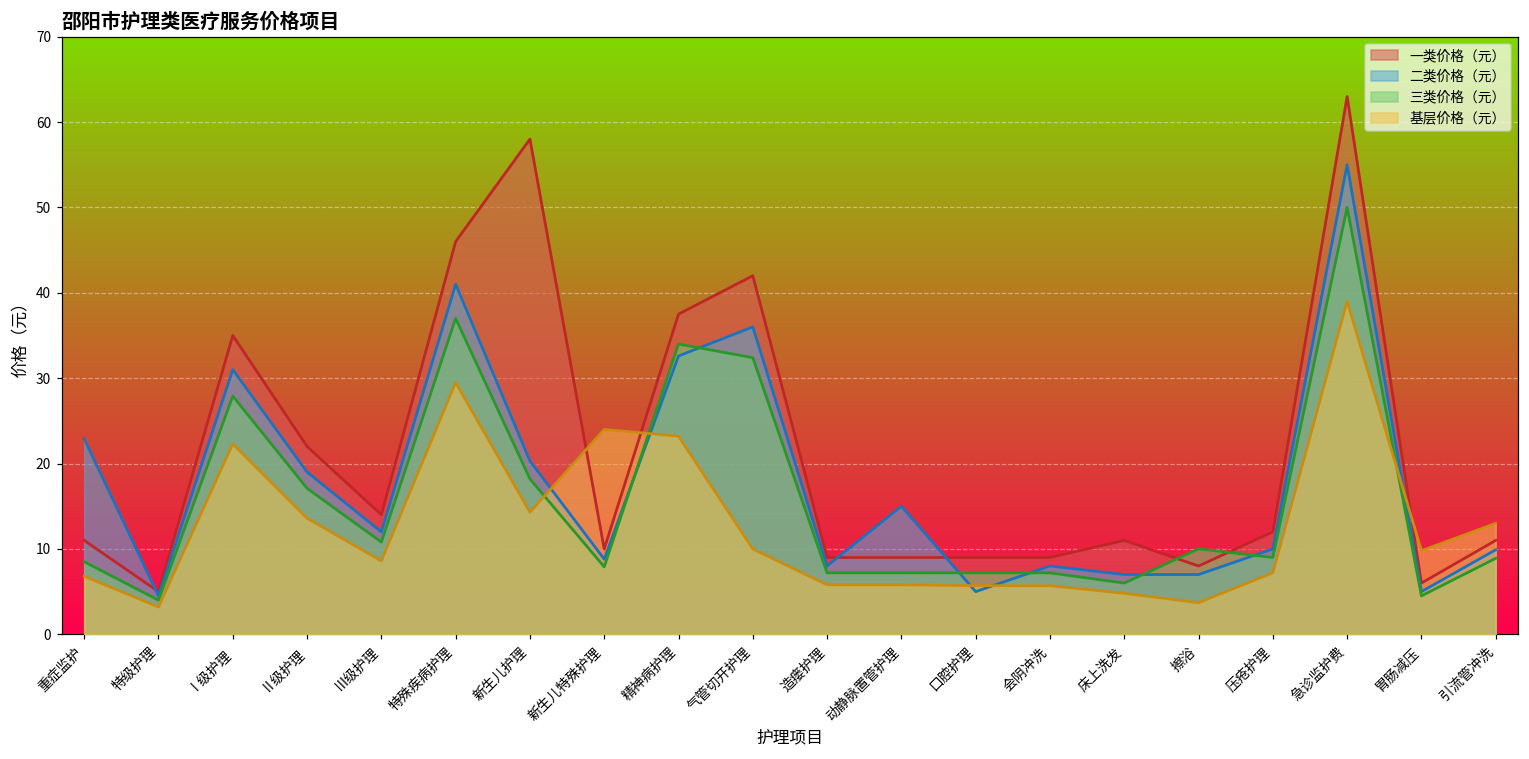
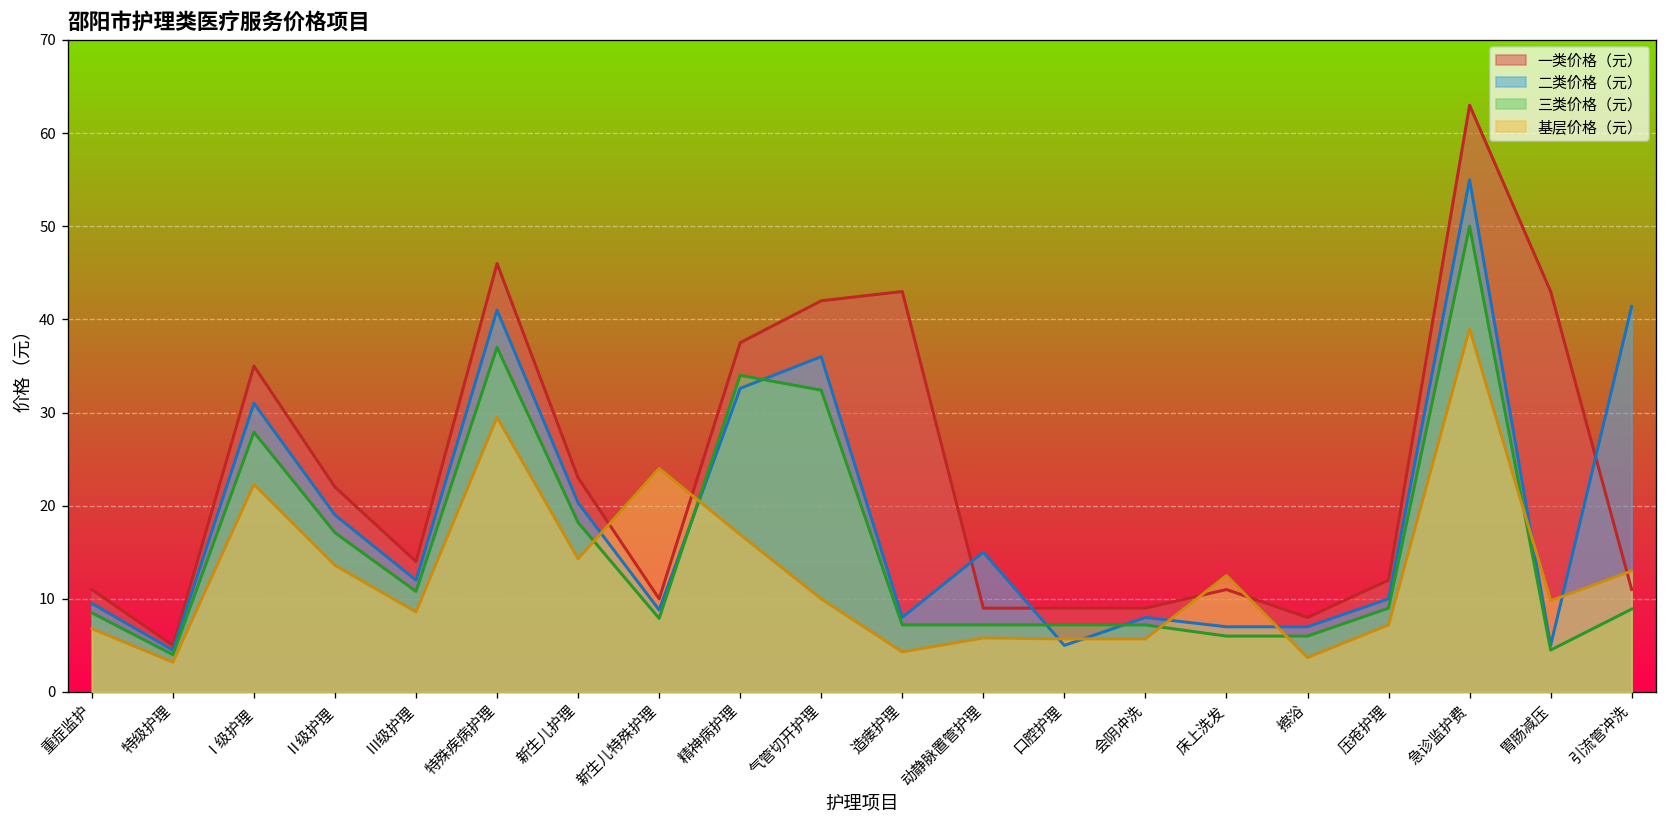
  {
    "一类价格（元）": {
      "重症监护": 11,
      "特级护理": 5,
      "Ⅰ级护理": 35,
      "Ⅱ级护理": 22,
      "Ⅲ级护理": 14,
      "特殊疾病护理": 46,
-     "新生儿护理": 58,
+     "新生儿护理": 23,
      "新生儿特殊护理": 10,
      "精神病护理": 38,
      "气管切开护理": 42,
-     "造瘘护理": 9,
+     "造瘘护理": 43,
      "动静脉置管护理": 9,
      "口腔护理": 9,
      "会阴冲洗": 9,
      "床上洗发": 11,
      "擦浴": 8,
      "压疮护理": 12,
      "急诊监护费": 63,
-     "胃肠减压": 6,
+     "胃肠减压": 43,
      "引流管冲洗": 11
    },
    "二类价格（元）": {
-     "重症监护": 23,
+     "重症监护": 10,
      "特级护理": 5,
      "Ⅰ级护理": 31,
      "Ⅱ级护理": 19,
      "Ⅲ级护理": 12,
      "特殊疾病护理": 41,
      "新生儿护理": 20,
      "新生儿特殊护理": 9,
      "精神病护理": 33,
      "气管切开护理": 36,
      "造瘘护理": 8,
      "动静脉置管护理": 15,
      "口腔护理": 5,
      "会阴冲洗": 8,
      "床上洗发": 7,
      "擦浴": 7,
      "压疮护理": 10,
      "急诊监护费": 55,
      "胃肠减压": 5,
-     "引流管冲洗": 10
+     "引流管冲洗": 41
    },
    "三类价格（元）": {
      "重症监护": 9,
      "特级护理": 4,
      "Ⅰ级护理": 28,
      "Ⅱ级护理": 17,
      "Ⅲ级护理": 11,
      "特殊疾病护理": 37,
      "新生儿护理": 18,
      "新生儿特殊护理": 8,
      "精神病护理": 34,
      "气管切开护理": 32,
      "造瘘护理": 7,
      "动静脉置管护理": 7,
      "口腔护理": 7,
      "会阴冲洗": 7,
      "床上洗发": 6,
-     "擦浴": 10,
+     "擦浴": 6,
      "压疮护理": 9,
      "急诊监护费": 50,
      "胃肠减压": 5,
      "引流管冲洗": 9
    },
    "基层价格（元）": {
      "重症监护": 7,
      "特级护理": 3,
      "Ⅰ级护理": 22,
      "Ⅱ级护理": 14,
      "Ⅲ级护理": 9,
      "特殊疾病护理": 30,
      "新生儿护理": 14,
      "新生儿特殊护理": 24,
-     "精神病护理": 23,
+     "精神病护理": 17,
      "气管切开护理": 10,
-     "造瘘护理": 6,
+     "造瘘护理": 4,
      "动静脉置管护理": 6,
      "口腔护理": 6,
      "会阴冲洗": 6,
-     "床上洗发": 5,
+     "床上洗发": 13,
      "擦浴": 4,
      "压疮护理": 7,
      "急诊监护费": 39,
      "胃肠减压": 10,
      "引流管冲洗": 13
    }
  }
